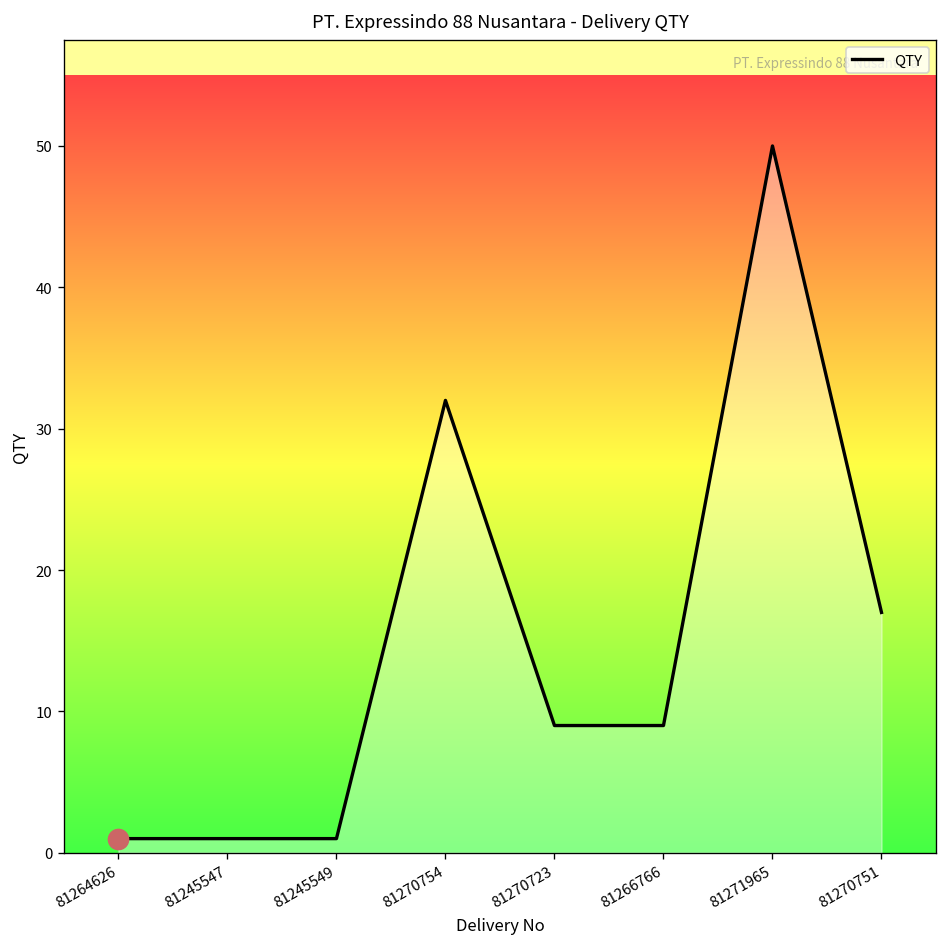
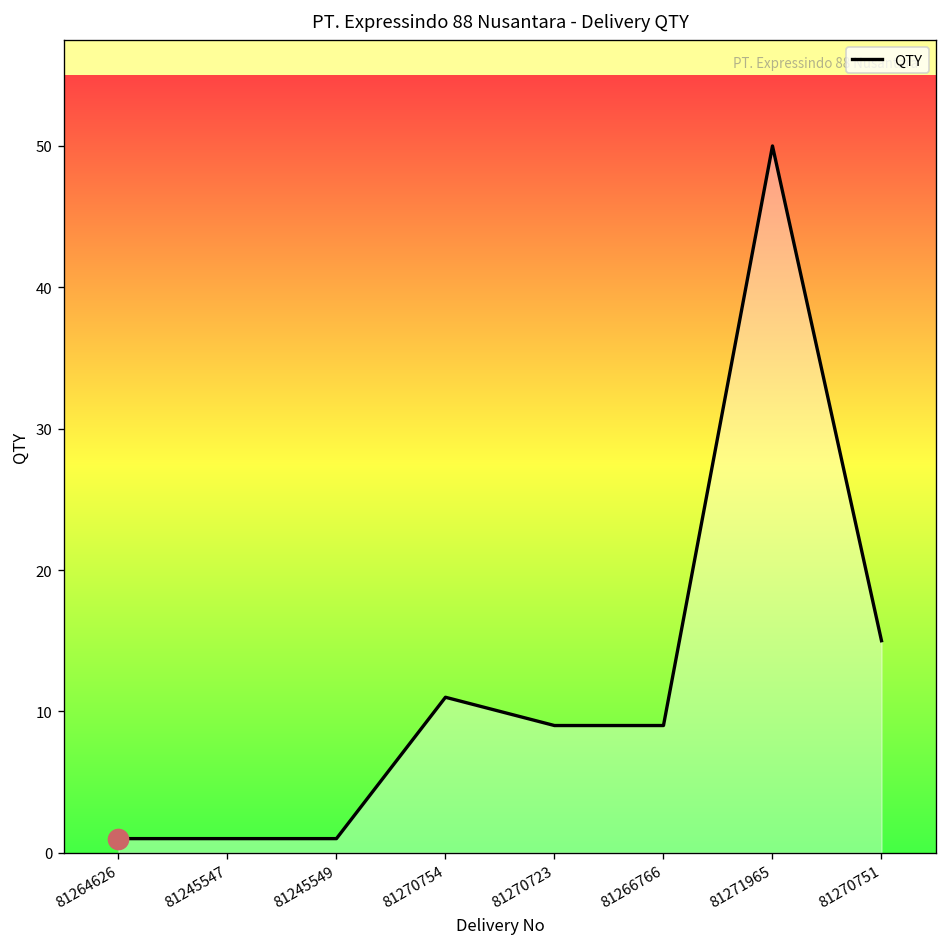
  {
    "QTY": {
      "81245547": 1,
      "81245549": 1,
-     "81270754": 32,
+     "81270754": 11,
      "81270723": 9,
      "81266766": 9,
      "81271965": 50,
-     "81270751": 17
+     "81270751": 15
    }
  }
